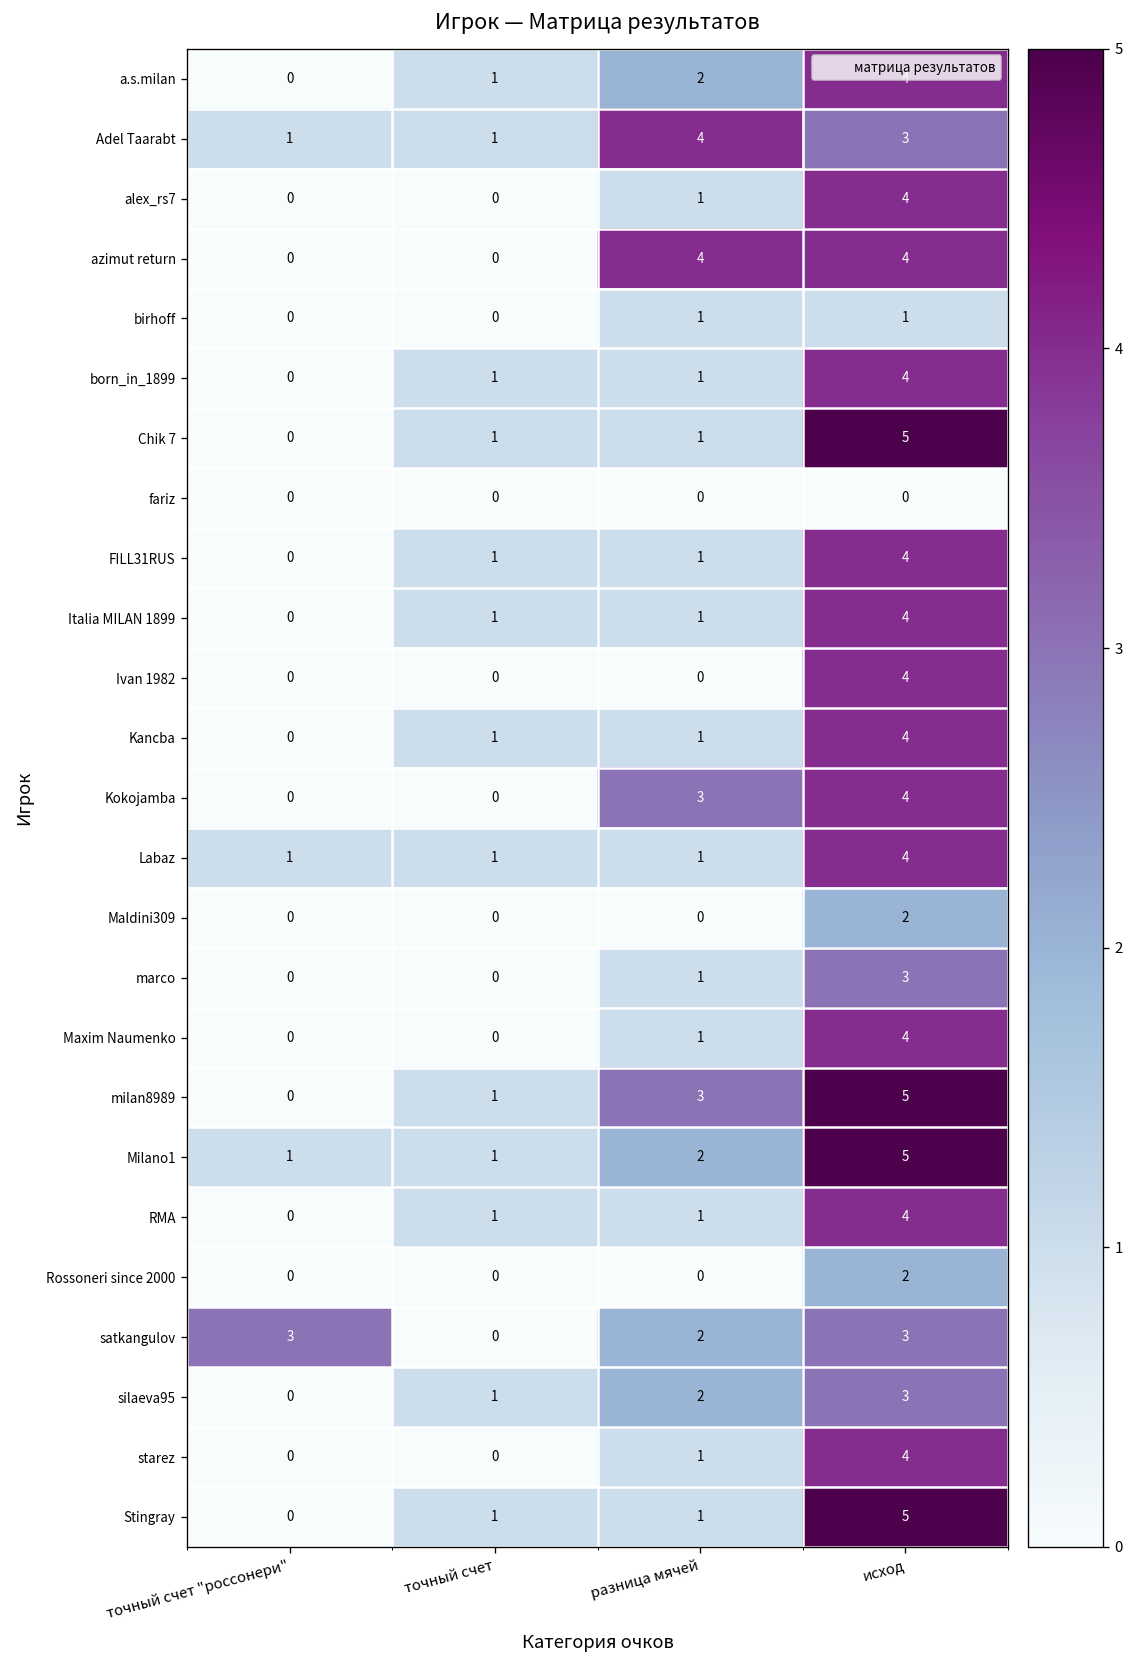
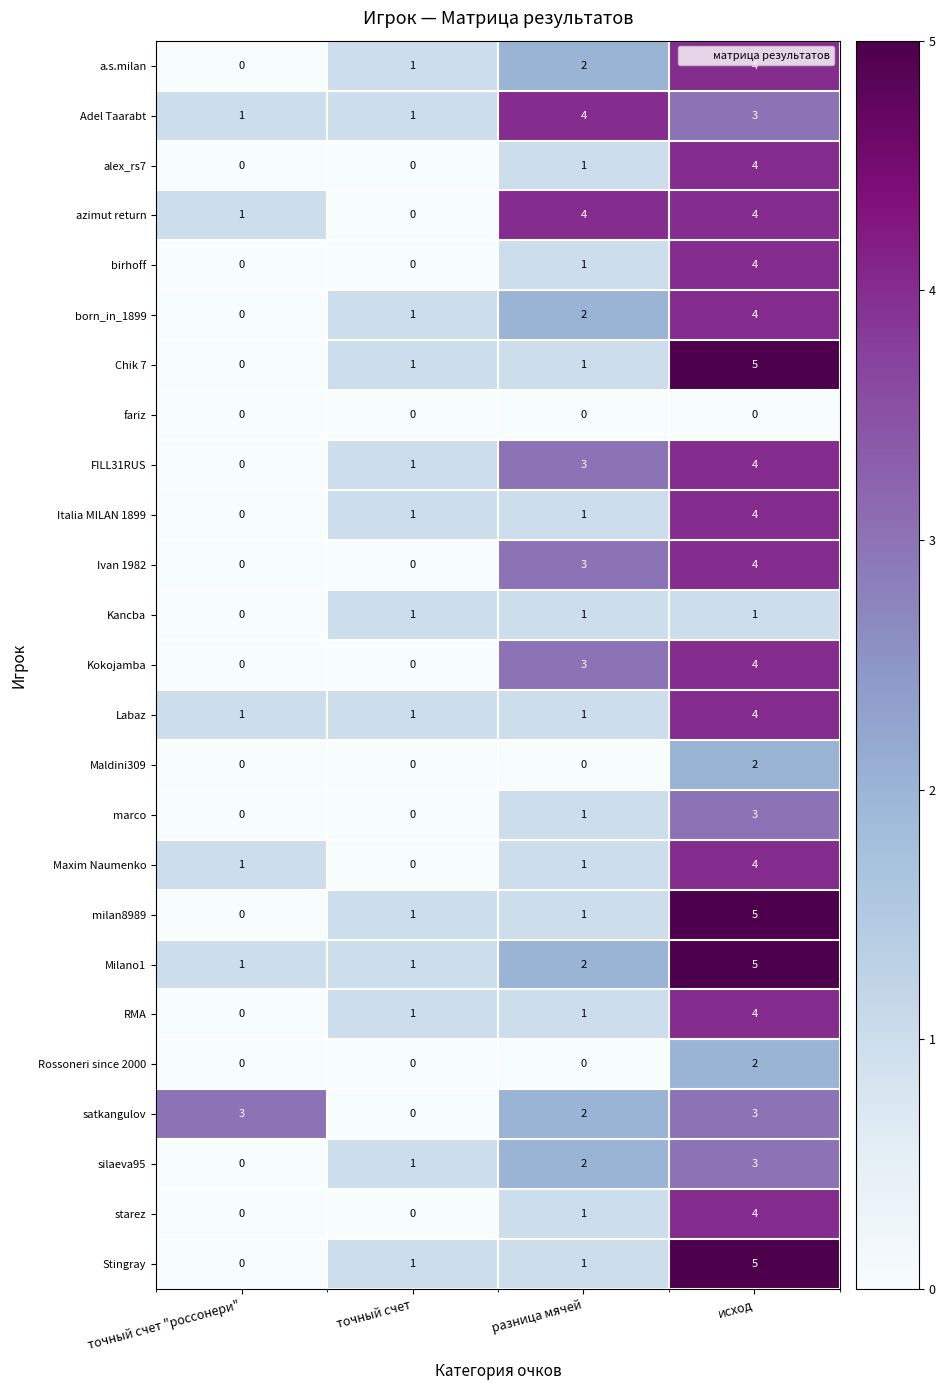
  {
    "a.s.milan": {
      "точный счет \"россонери\"": 0,
      "точный счет": 1,
      "разница мячей": 2
    },
    "Adel Taarabt": {
      "точный счет \"россонери\"": 1,
      "точный счет": 1,
      "разница мячей": 4,
      "исход": 3
    },
    "alex_rs7": {
      "точный счет \"россонери\"": 0,
      "точный счет": 0,
      "разница мячей": 1,
      "исход": 4
    },
    "azimut return": {
-     "точный счет \"россонери\"": 0,
+     "точный счет \"россонери\"": 1,
      "точный счет": 0,
      "разница мячей": 4,
      "исход": 4
    },
    "birhoff": {
      "точный счет \"россонери\"": 0,
      "точный счет": 0,
      "разница мячей": 1,
-     "исход": 1
+     "исход": 4
    },
    "born_in_1899": {
      "точный счет \"россонери\"": 0,
      "точный счет": 1,
-     "разница мячей": 1,
+     "разница мячей": 2,
      "исход": 4
    },
    "Chik 7": {
      "точный счет \"россонери\"": 0,
      "точный счет": 1,
      "разница мячей": 1,
      "исход": 5
    },
    "fariz": {
      "точный счет \"россонери\"": 0,
      "точный счет": 0,
      "разница мячей": 0,
      "исход": 0
    },
    "FILL31RUS": {
      "точный счет \"россонери\"": 0,
      "точный счет": 1,
-     "разница мячей": 1,
+     "разница мячей": 3,
      "исход": 4
    },
    "Italia MILAN 1899": {
      "точный счет \"россонери\"": 0,
      "точный счет": 1,
      "разница мячей": 1,
      "исход": 4
    },
    "Ivan 1982": {
      "точный счет \"россонери\"": 0,
      "точный счет": 0,
-     "разница мячей": 0,
+     "разница мячей": 3,
      "исход": 4
    },
    "Kancba": {
      "точный счет \"россонери\"": 0,
      "точный счет": 1,
      "разница мячей": 1,
-     "исход": 4
+     "исход": 1
    },
    "Kokojamba": {
      "точный счет \"россонери\"": 0,
      "точный счет": 0,
      "разница мячей": 3,
      "исход": 4
    },
    "Labaz": {
      "точный счет \"россонери\"": 1,
      "точный счет": 1,
      "разница мячей": 1,
      "исход": 4
    },
    "Maldini309": {
      "точный счет \"россонери\"": 0,
      "точный счет": 0,
      "разница мячей": 0,
      "исход": 2
    },
    "marco": {
      "точный счет \"россонери\"": 0,
      "точный счет": 0,
      "разница мячей": 1,
      "исход": 3
    },
    "Maxim Naumenko": {
-     "точный счет \"россонери\"": 0,
+     "точный счет \"россонери\"": 1,
      "точный счет": 0,
      "разница мячей": 1,
      "исход": 4
    },
    "milan8989": {
      "точный счет \"россонери\"": 0,
      "точный счет": 1,
-     "разница мячей": 3,
+     "разница мячей": 1,
      "исход": 5
    },
    "Milano1": {
      "точный счет \"россонери\"": 1,
      "точный счет": 1,
      "разница мячей": 2,
      "исход": 5
    },
    "RMA": {
      "точный счет \"россонери\"": 0,
      "точный счет": 1,
      "разница мячей": 1,
      "исход": 4
    },
    "Rossoneri since 2000": {
      "точный счет \"россонери\"": 0,
      "точный счет": 0,
      "разница мячей": 0,
      "исход": 2
    },
    "satkangulov": {
      "точный счет \"россонери\"": 3,
      "точный счет": 0,
      "разница мячей": 2,
      "исход": 3
    },
    "silaeva95": {
      "точный счет \"россонери\"": 0,
      "точный счет": 1,
      "разница мячей": 2,
      "исход": 3
    },
    "starez": {
      "точный счет \"россонери\"": 0,
      "точный счет": 0,
      "разница мячей": 1,
      "исход": 4
    },
    "Stingray": {
      "точный счет \"россонери\"": 0,
      "точный счет": 1,
      "разница мячей": 1,
      "исход": 5
    }
  }
